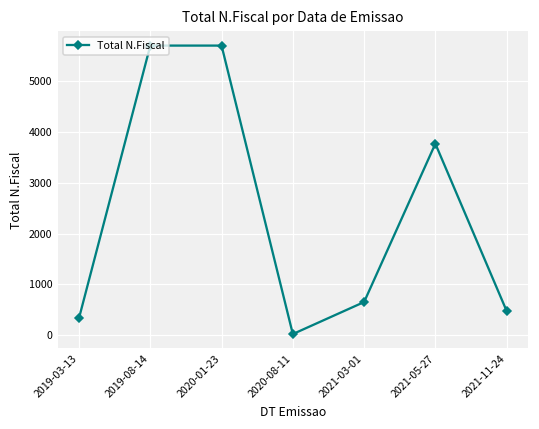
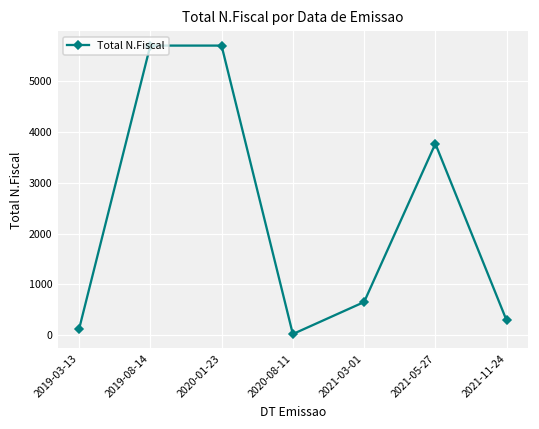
  {
-   "2019-03-13": 300,
+   "2019-03-13": 100,
    "2020-01-23": 5700,
    "2020-08-11": 0,
    "2021-03-01": 700,
    "2021-05-27": 3800,
-   "2021-11-24": 500
+   "2021-11-24": 300
  }
